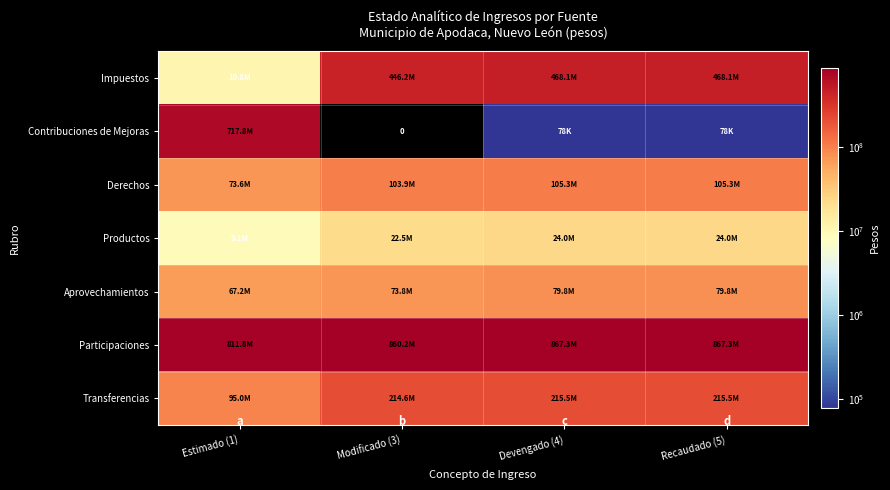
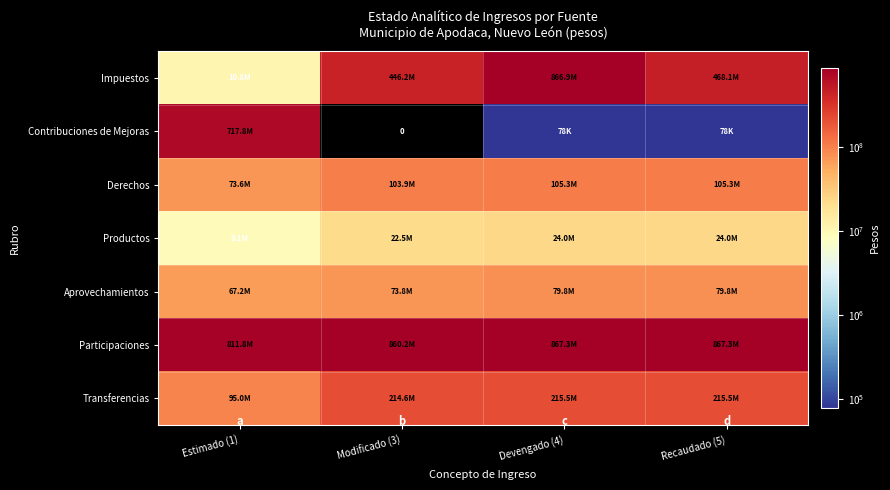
  {
    "Impuestos": {
      "Estimado (1)": "10.8M",
      "Modificado (3)": "446.2M",
-     "Devengado (4)": "468.1M",
+     "Devengado (4)": "866.9M",
      "Recaudado (5)": "468.1M"
    },
    "Contribuciones de Mejoras": {
      "Estimado (1)": "717.8M",
      "Modificado (3)": "0",
      "Devengado (4)": "78K",
      "Recaudado (5)": "78K"
    },
    "Derechos": {
      "Estimado (1)": "73.6M",
      "Modificado (3)": "103.9M",
      "Devengado (4)": "105.3M",
      "Recaudado (5)": "105.3M"
    },
    "Productos": {
      "Estimado (1)": "9.1M",
      "Modificado (3)": "22.5M",
      "Devengado (4)": "24.0M",
      "Recaudado (5)": "24.0M"
    },
    "Aprovechamientos": {
      "Estimado (1)": "67.2M",
      "Modificado (3)": "73.8M",
      "Devengado (4)": "79.8M",
      "Recaudado (5)": "79.8M"
    },
    "Participaciones": {
      "Estimado (1)": "811.8M",
      "Modificado (3)": "860.2M",
      "Devengado (4)": "867.3M",
      "Recaudado (5)": "867.3M"
    }
  }
